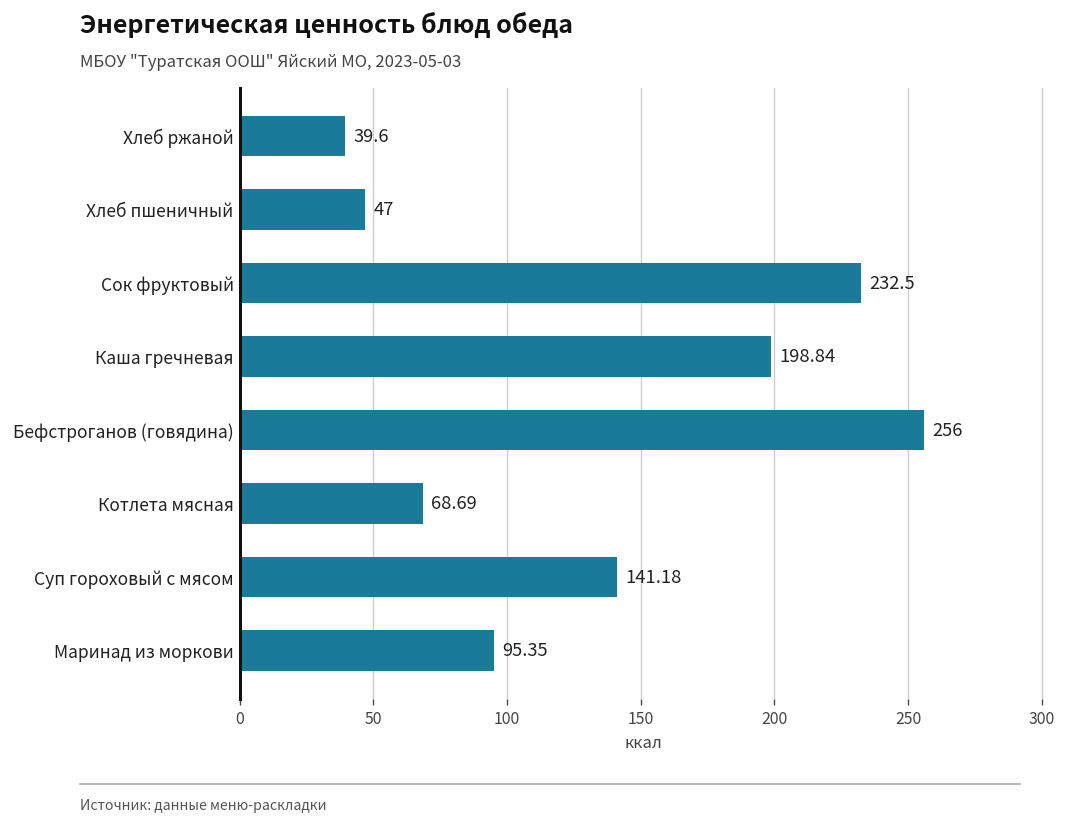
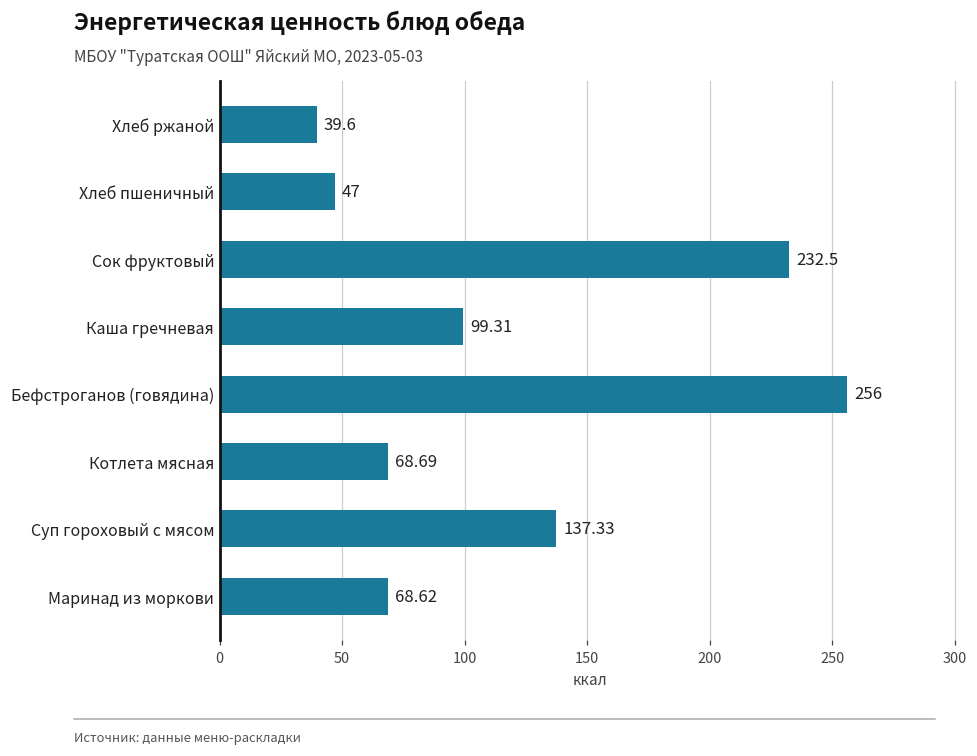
  {
    "Хлеб ржаной": 39.6,
    "Хлеб пшеничный": 47,
    "Сок фруктовый": 232.5,
-   "Каша гречневая": 198.84,
+   "Каша гречневая": 99.31,
    "Бефстроганов (говядина)": 256,
    "Котлета мясная": 68.69,
-   "Суп гороховый с мясом": 141.18,
-   "Маринад из моркови": 95.35
+   "Суп гороховый с мясом": 137.33,
+   "Маринад из моркови": 68.62
  }
